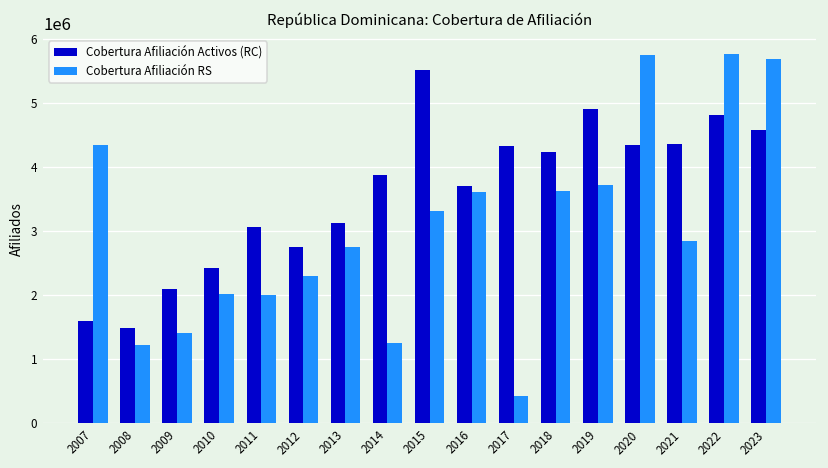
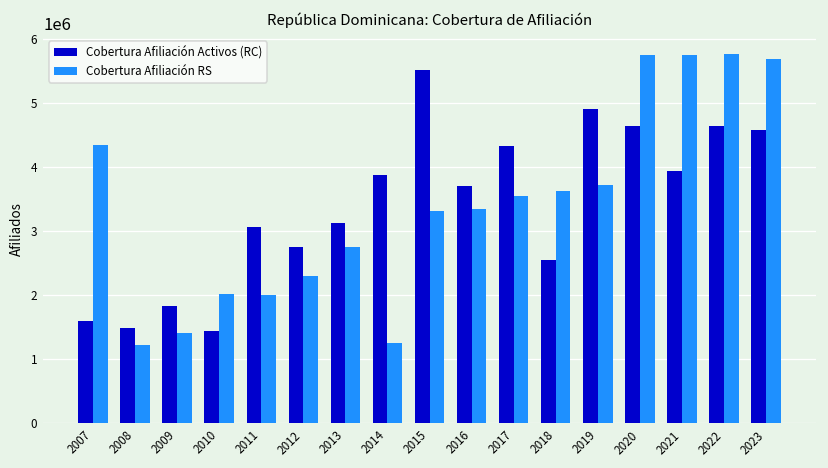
  {
    "Cobertura Afiliación Activos (RC)": {
      "2007": 1600000,
      "2008": 1500000,
-     "2009": 2100000,
-     "2010": 2400000,
+     "2009": 1800000,
+     "2010": 1400000,
      "2011": 3100000,
      "2012": 2700000,
      "2013": 3100000,
      "2014": 3900000,
      "2015": 5500000,
      "2016": 3700000,
      "2017": 4300000,
-     "2018": 4200000,
+     "2018": 2600000,
      "2019": 4900000,
-     "2020": 4300000,
-     "2021": 4400000,
-     "2022": 4800000,
+     "2020": 4600000,
+     "2021": 3900000,
+     "2022": 4600000,
      "2023": 4600000
    },
    "Cobertura Afiliación RS": {
      "2007": 4300000,
      "2008": 1200000,
      "2009": 1400000,
      "2010": 2000000,
      "2011": 2000000,
      "2012": 2300000,
      "2013": 2800000,
      "2014": 1300000,
      "2015": 3300000,
-     "2016": 3600000,
-     "2017": 400000,
+     "2016": 3300000,
+     "2017": 3500000,
      "2018": 3600000,
      "2019": 3700000,
      "2020": 5700000,
-     "2021": 2800000,
+     "2021": 5700000,
      "2022": 5800000,
      "2023": 5700000
    }
  }
